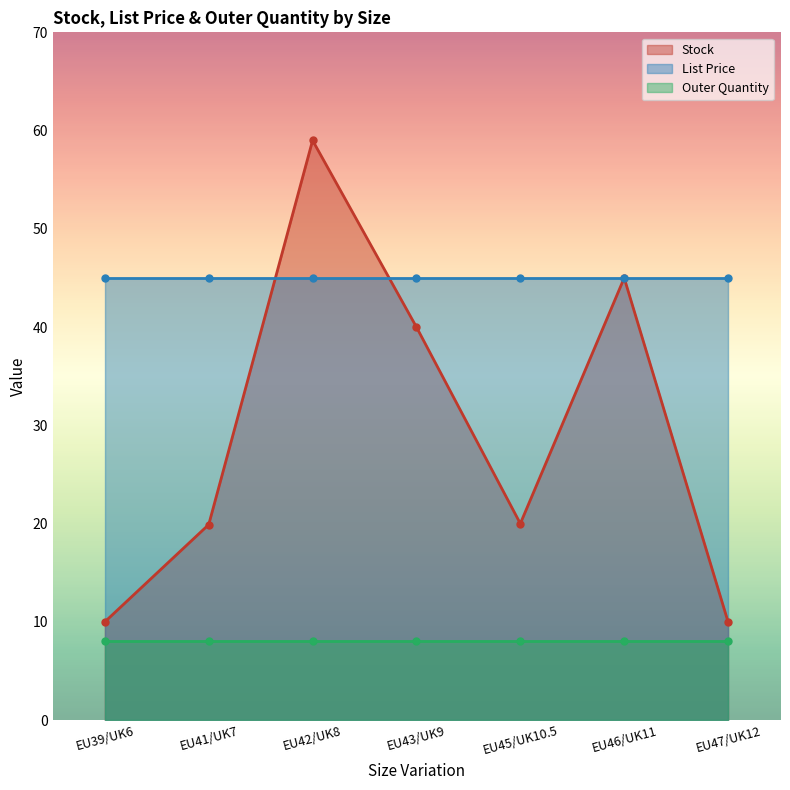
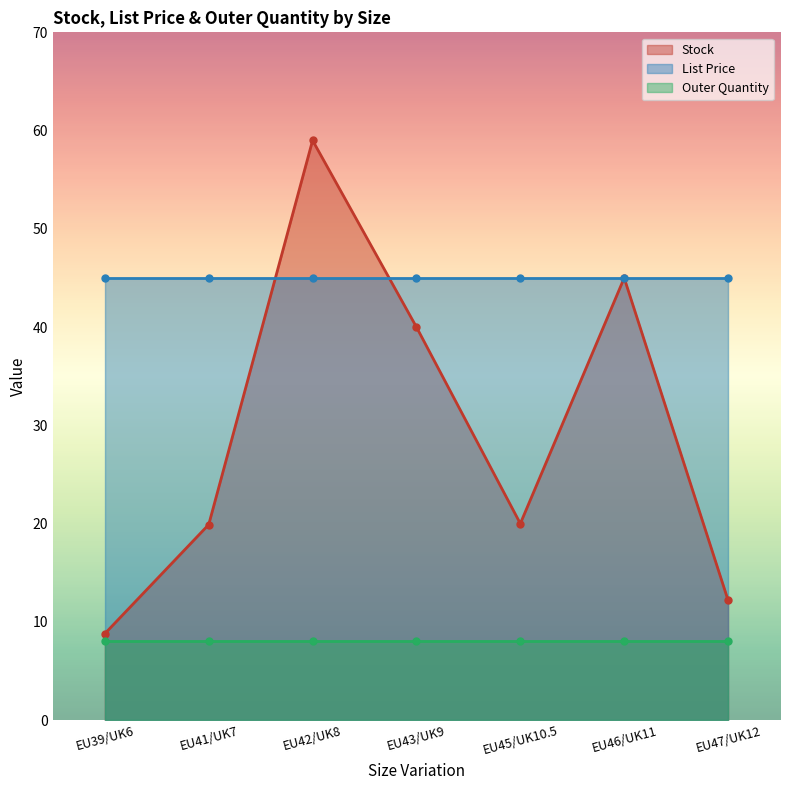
  {
    "Stock": {
-     "EU39/UK6": 10,
+     "EU39/UK6": 9,
      "EU41/UK7": 20,
      "EU42/UK8": 59,
      "EU43/UK9": 40,
      "EU45/UK10.5": 20,
-     "EU47/UK12": 10
+     "EU47/UK12": 12
    },
    "List Price": {
      "EU39/UK6": 45,
      "EU41/UK7": 45,
      "EU42/UK8": 45,
      "EU43/UK9": 45,
      "EU45/UK10.5": 45,
      "EU47/UK12": 45
    },
    "Outer Quantity": {
      "EU39/UK6": 8,
      "EU41/UK7": 8,
      "EU42/UK8": 8,
      "EU43/UK9": 8,
      "EU45/UK10.5": 8,
      "EU46/UK11": 8,
      "EU47/UK12": 8
    }
  }
